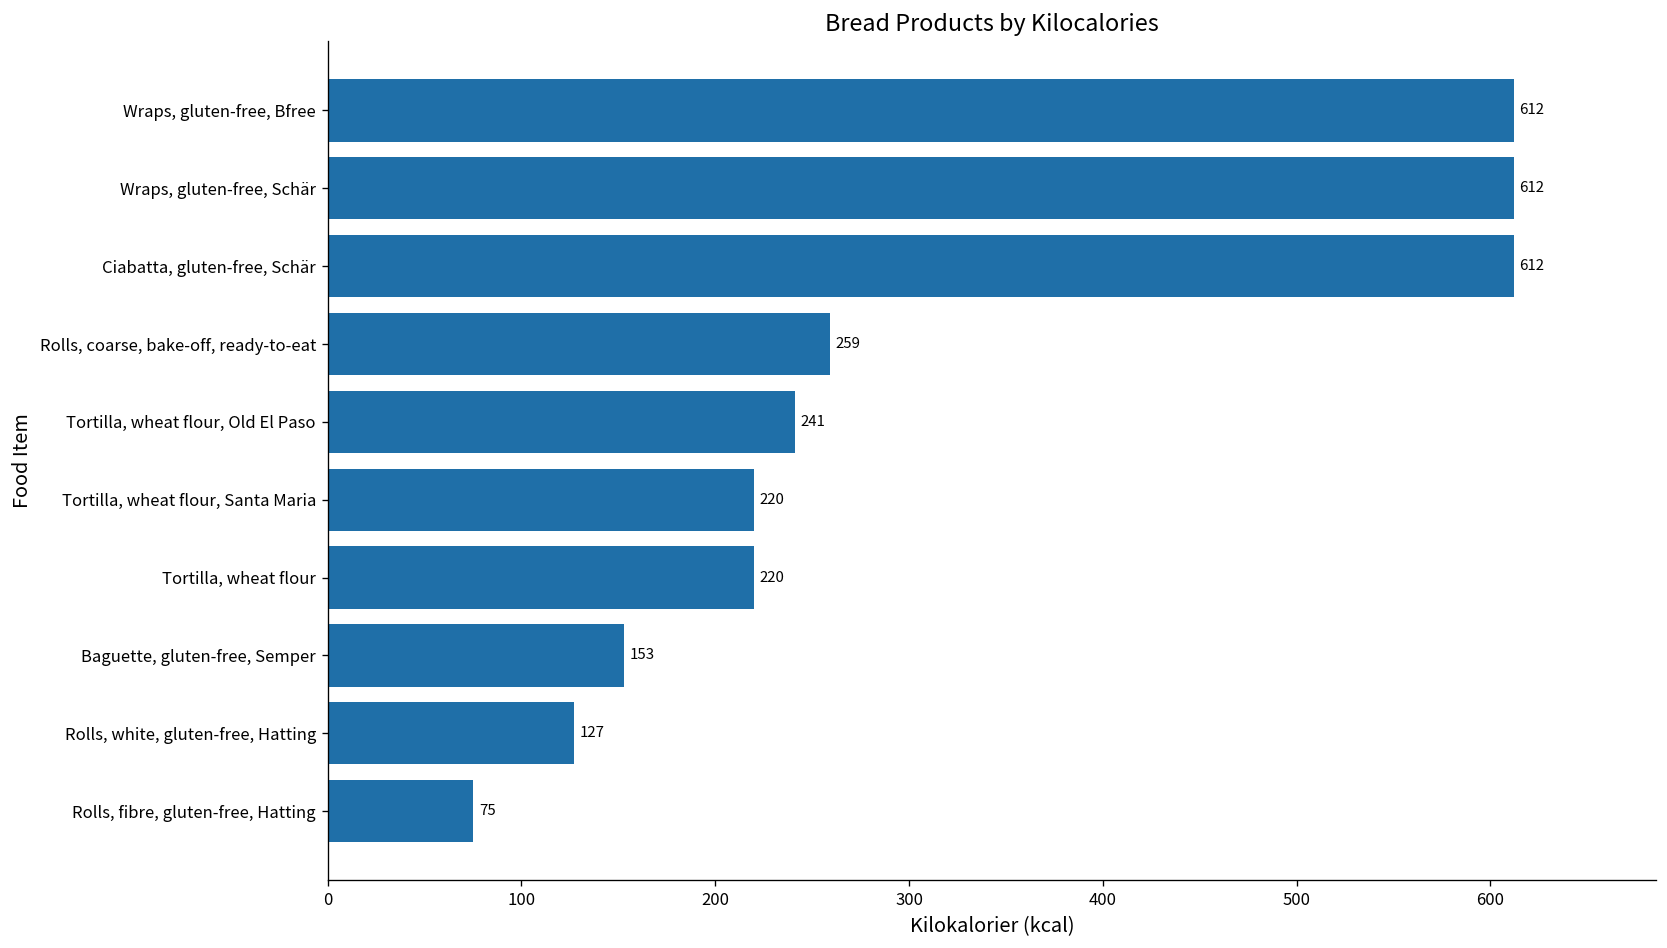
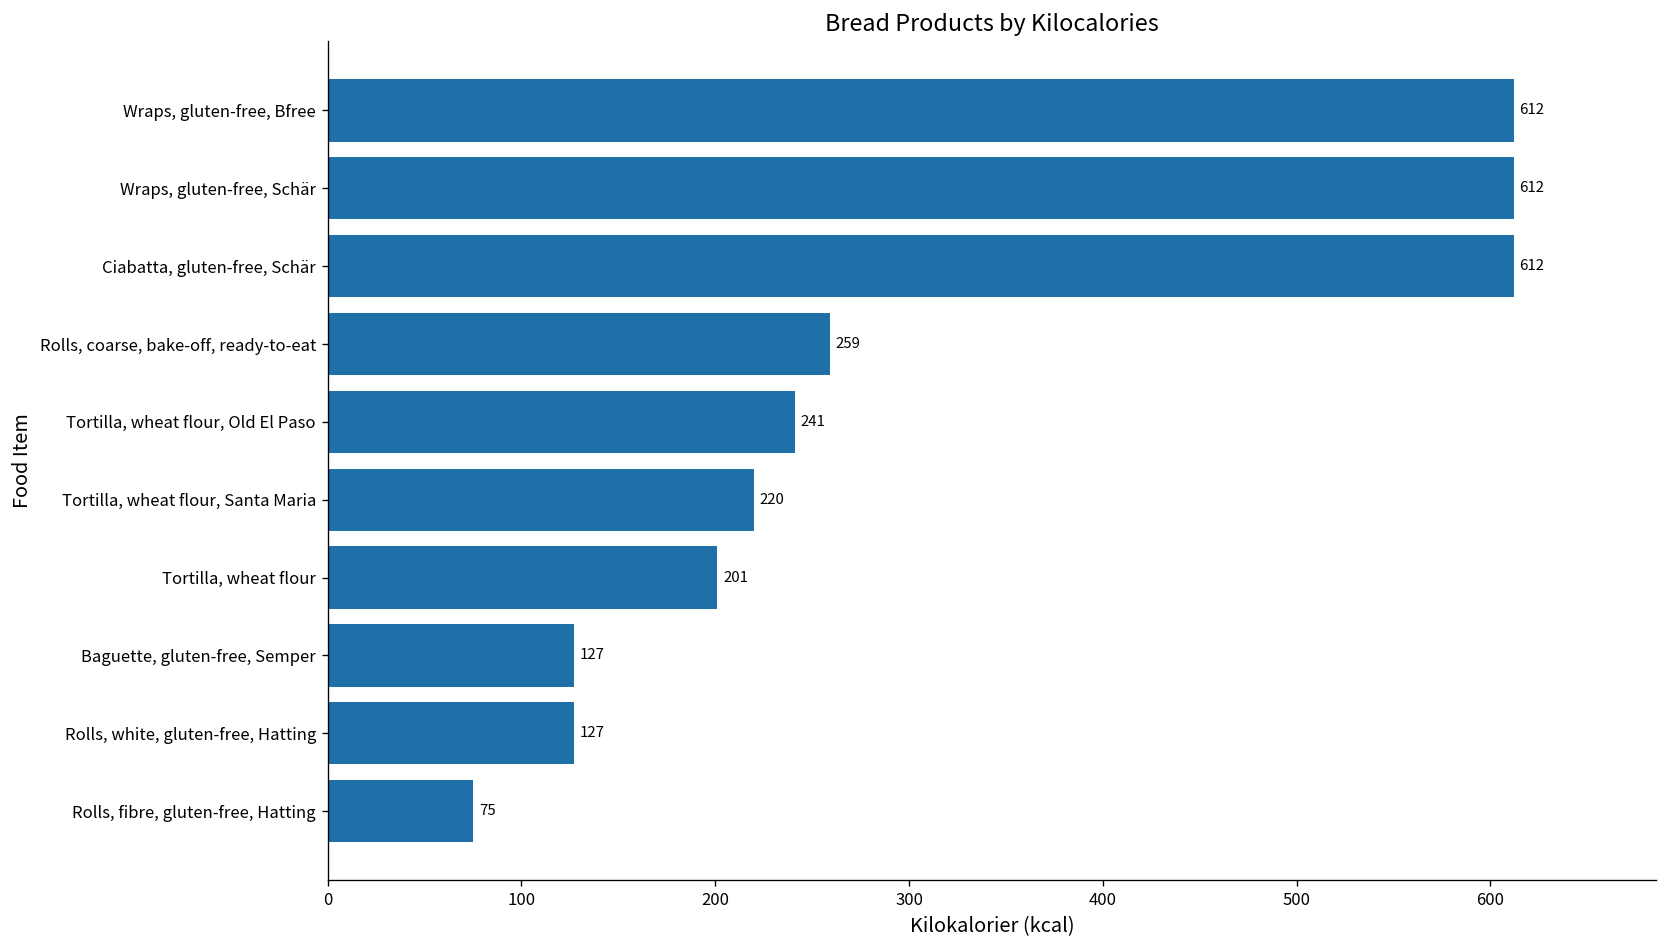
  {
    "Wraps, gluten-free, Bfree": 612,
    "Wraps, gluten-free, Schär": 612,
    "Ciabatta, gluten-free, Schär": 612,
    "Rolls, coarse, bake-off, ready-to-eat": 259,
    "Tortilla, wheat flour, Old El Paso": 241,
    "Tortilla, wheat flour, Santa Maria": 220,
-   "Tortilla, wheat flour": 220,
-   "Baguette, gluten-free, Semper": 153,
+   "Tortilla, wheat flour": 201,
+   "Baguette, gluten-free, Semper": 127,
    "Rolls, white, gluten-free, Hatting": 127,
    "Rolls, fibre, gluten-free, Hatting": 75
  }
